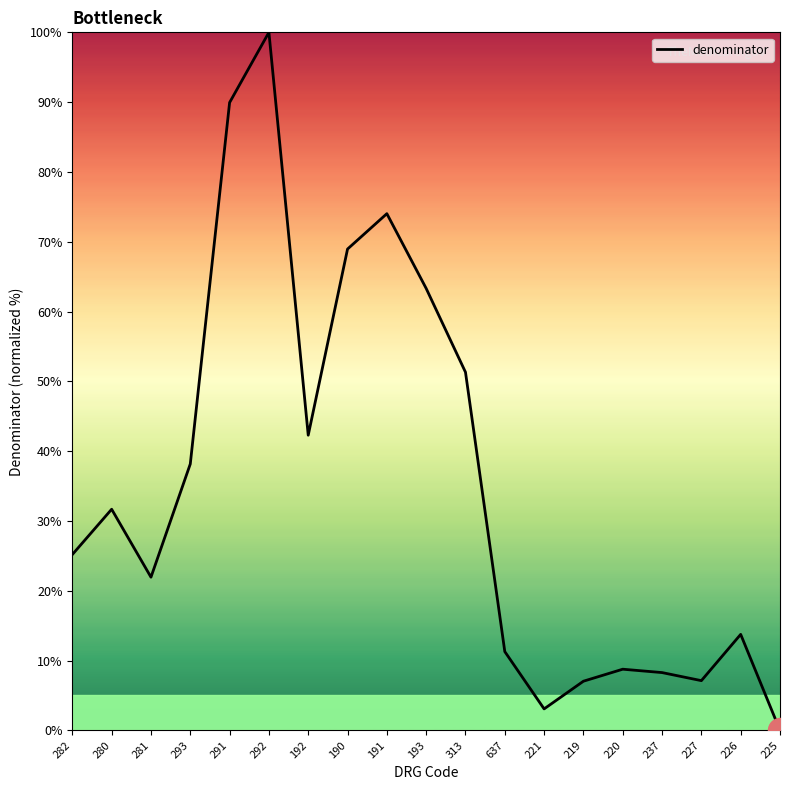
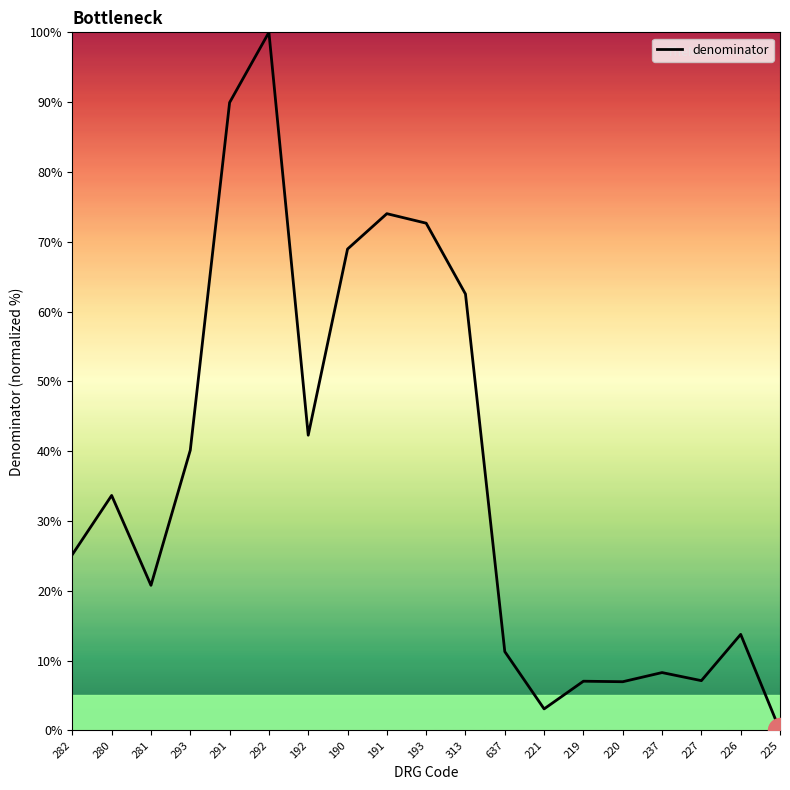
  {
    "denominator": {
      "282": "25%",
-     "280": "32%",
-     "281": "22%",
-     "293": "38%",
+     "280": "34%",
+     "281": "21%",
+     "293": "40%",
      "291": "90%",
      "292": "100%",
      "192": "42%",
      "190": "69%",
      "191": "74%",
-     "193": "63%",
-     "313": "51%",
+     "193": "73%",
+     "313": "63%",
      "637": "11%",
      "219": "7%",
-     "220": "9%",
+     "220": "7%",
      "237": "8%",
      "227": "7%",
      "226": "14%"
    }
  }
